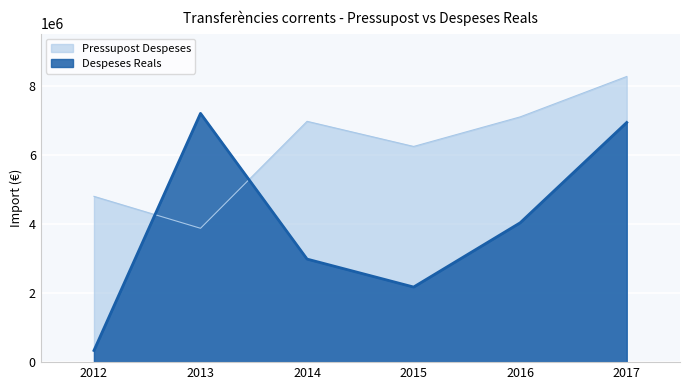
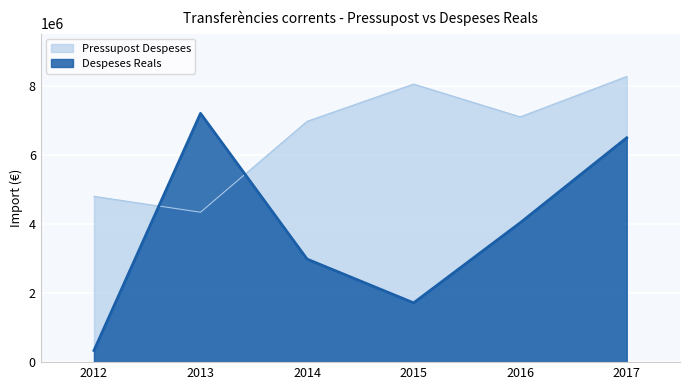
  {
    "Pressupost Despeses": {
      "2012": 4800000,
-     "2013": 3900000,
+     "2013": 4300000,
      "2014": 7000000,
-     "2015": 6300000,
+     "2015": 8100000,
      "2016": 7100000,
      "2017": 8300000
    },
    "Despeses Reals": {
      "2012": 300000,
      "2013": 7200000,
      "2014": 3000000,
-     "2015": 2200000,
+     "2015": 1700000,
      "2016": 4000000,
-     "2017": 7000000
+     "2017": 6500000
    }
  }
